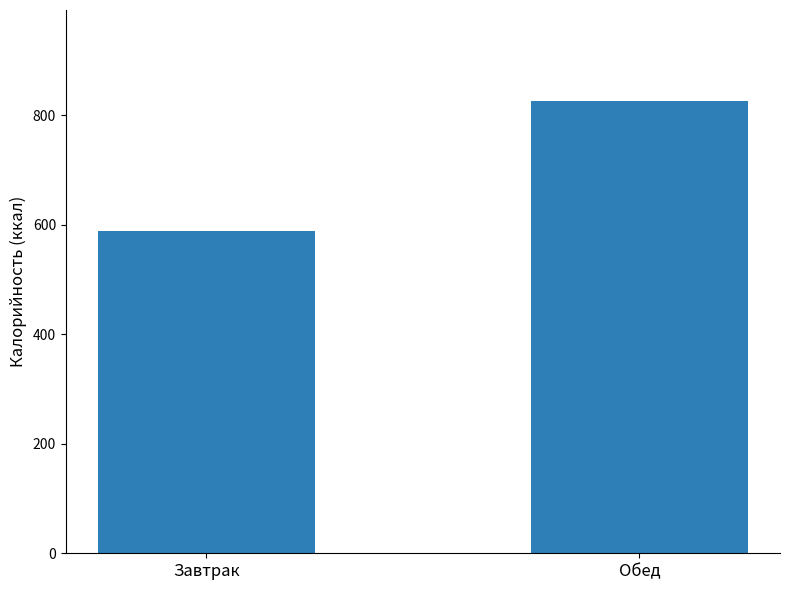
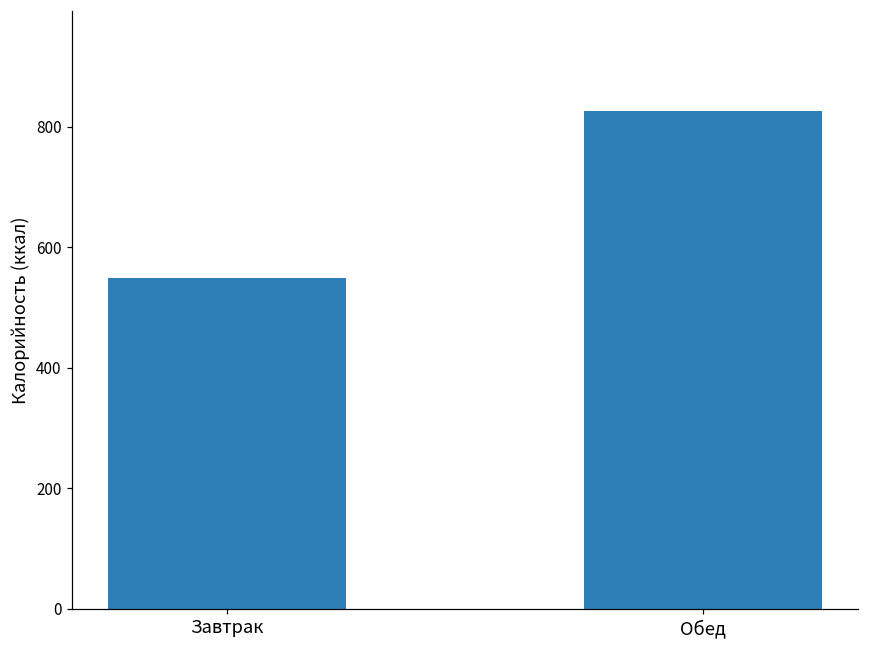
  {
-   "Завтрак": 590,
+   "Завтрак": 550,
    "Обед": 830
  }
